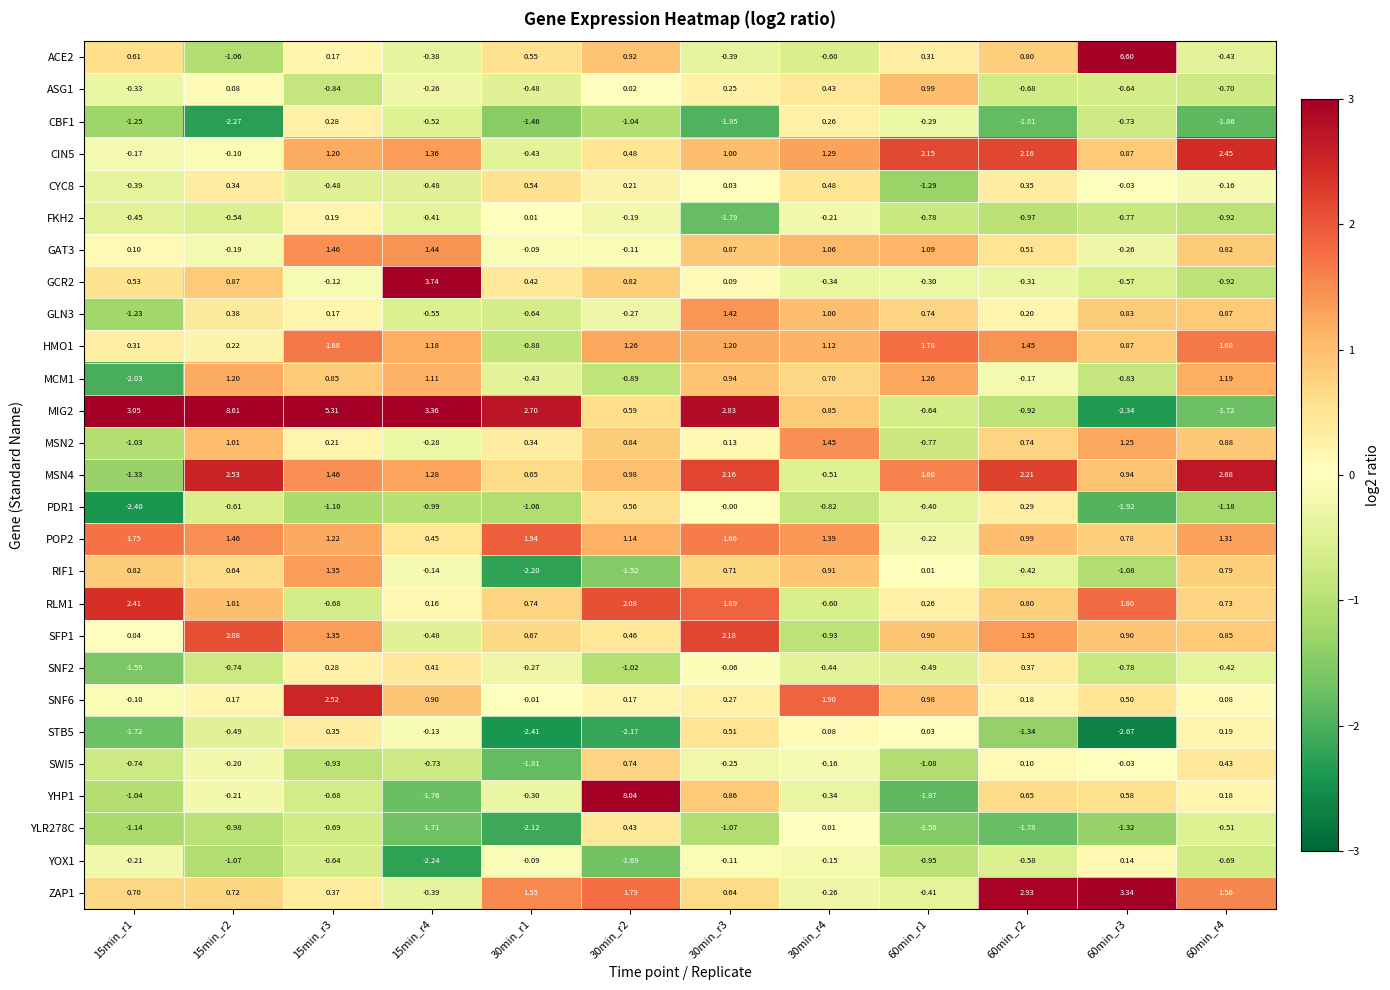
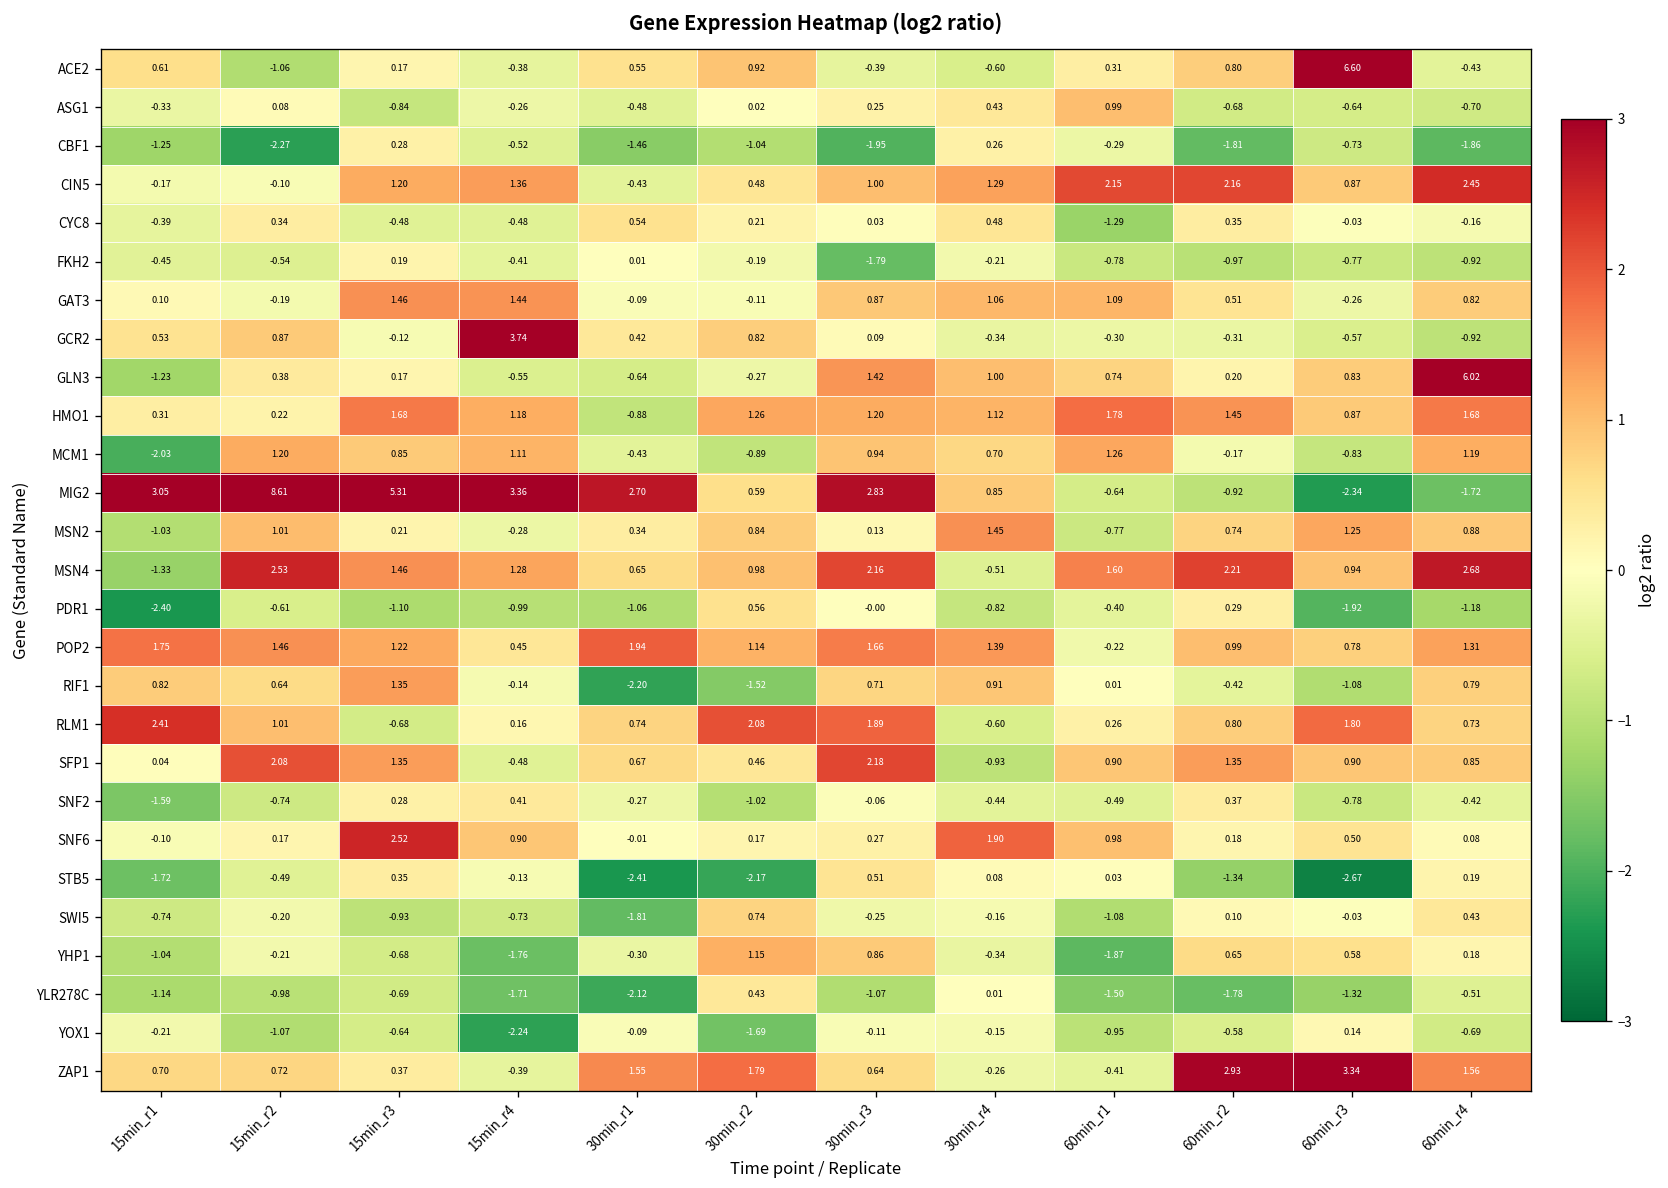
  {
    "GLN3": {
      "15min_r1": -1.23,
      "15min_r2": 0.38,
      "15min_r3": 0.17,
      "15min_r4": -0.55,
      "30min_r1": -0.64,
      "30min_r2": -0.27,
      "30min_r3": 1.42,
      "30min_r4": 1.00,
      "60min_r1": 0.74,
      "60min_r2": 0.20,
      "60min_r3": 0.83,
-     "60min_r4": 0.87
+     "60min_r4": 6.02
    },
    "YHP1": {
      "15min_r1": -1.04,
      "15min_r2": -0.21,
      "15min_r3": -0.68,
      "15min_r4": -1.76,
      "30min_r1": -0.30,
-     "30min_r2": 8.04,
+     "30min_r2": 1.15,
      "30min_r3": 0.86,
      "30min_r4": -0.34,
      "60min_r1": -1.87,
      "60min_r2": 0.65,
      "60min_r3": 0.58,
      "60min_r4": 0.18
    }
  }
